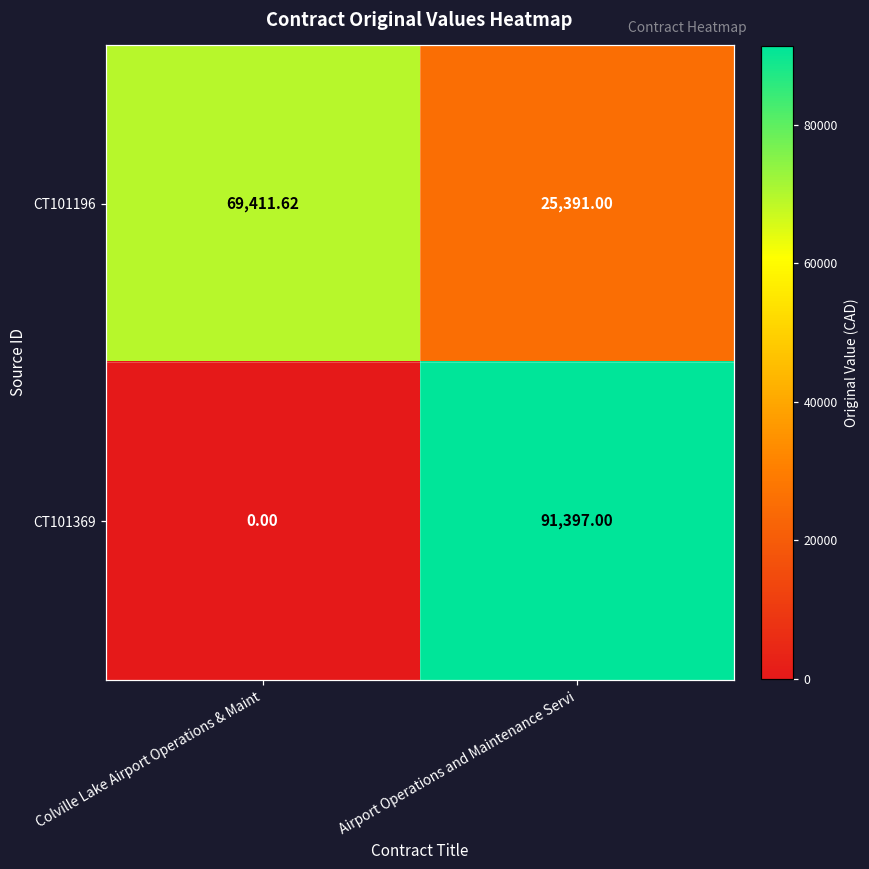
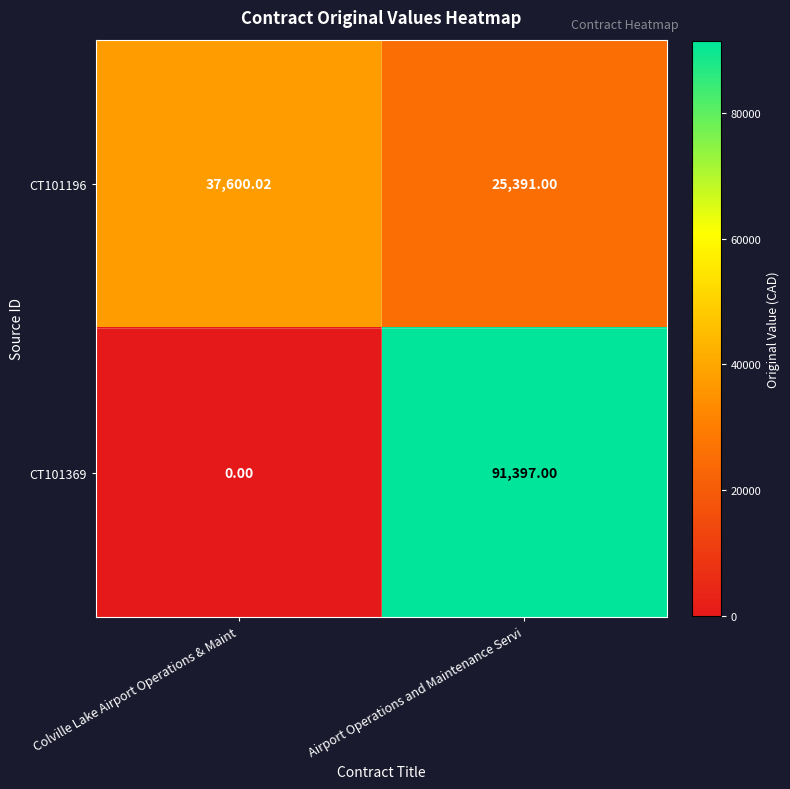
  {
    "CT101196": {
-     "Colville Lake Airport Operations & Maint": "69,411.62",
+     "Colville Lake Airport Operations & Maint": "37,600.02",
      "Airport Operations and Maintenance Servi": "25,391.00"
    },
    "CT101369": {
      "Colville Lake Airport Operations & Maint": "0.00",
      "Airport Operations and Maintenance Servi": "91,397.00"
    }
  }
